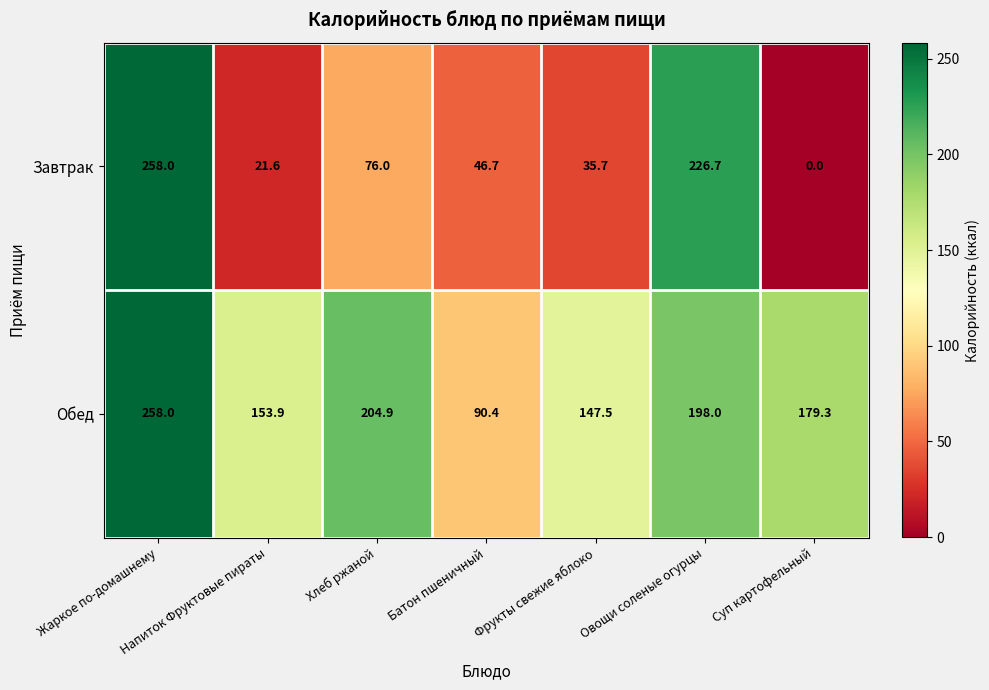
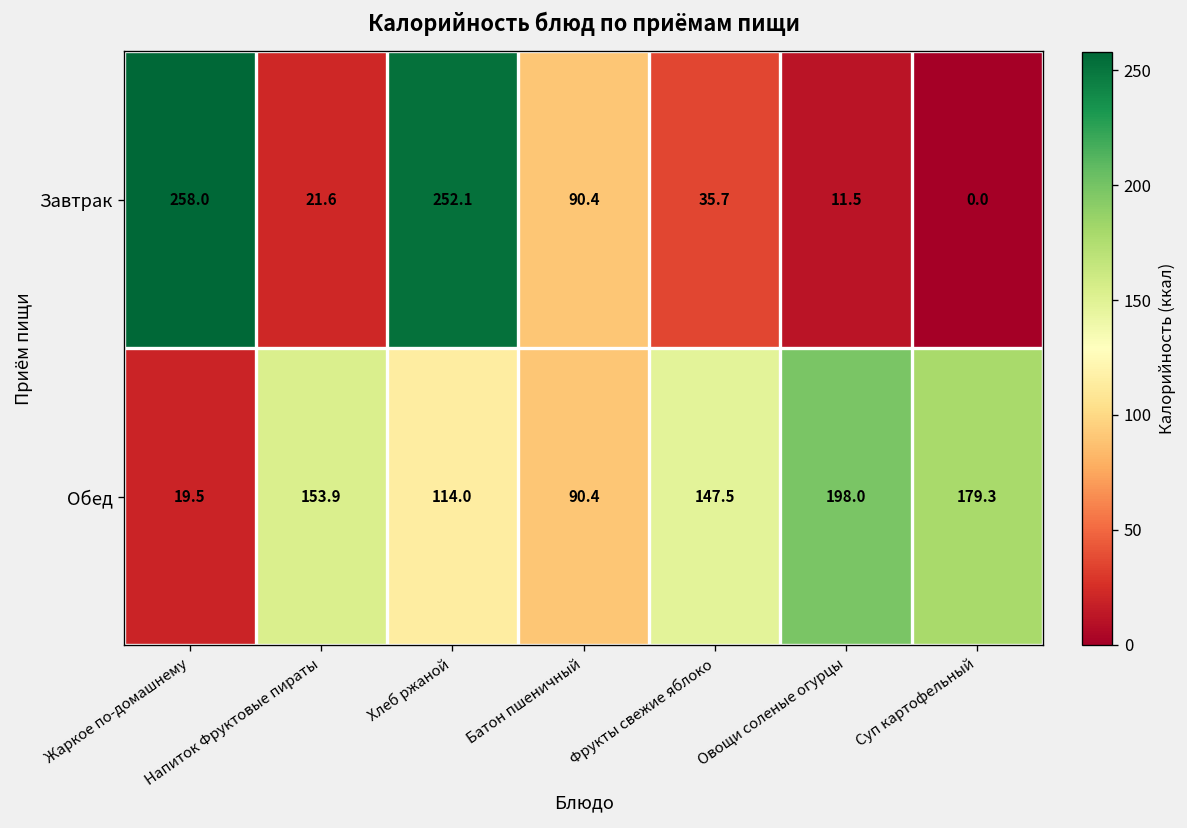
  {
    "Завтрак": {
      "Жаркое по-домашнему": 258.0,
      "Напиток Фруктовые пираты": 21.6,
-     "Хлеб ржаной": 76.0,
-     "Батон пшеничный": 46.7,
+     "Хлеб ржаной": 252.1,
+     "Батон пшеничный": 90.4,
      "Фрукты свежие яблоко": 35.7,
-     "Овощи соленые огурцы": 226.7,
+     "Овощи соленые огурцы": 11.5,
      "Суп картофельный": 0.0
    },
    "Обед": {
-     "Жаркое по-домашнему": 258.0,
+     "Жаркое по-домашнему": 19.5,
      "Напиток Фруктовые пираты": 153.9,
-     "Хлеб ржаной": 204.9,
+     "Хлеб ржаной": 114.0,
      "Батон пшеничный": 90.4,
      "Фрукты свежие яблоко": 147.5,
      "Овощи соленые огурцы": 198.0,
      "Суп картофельный": 179.3
    }
  }
